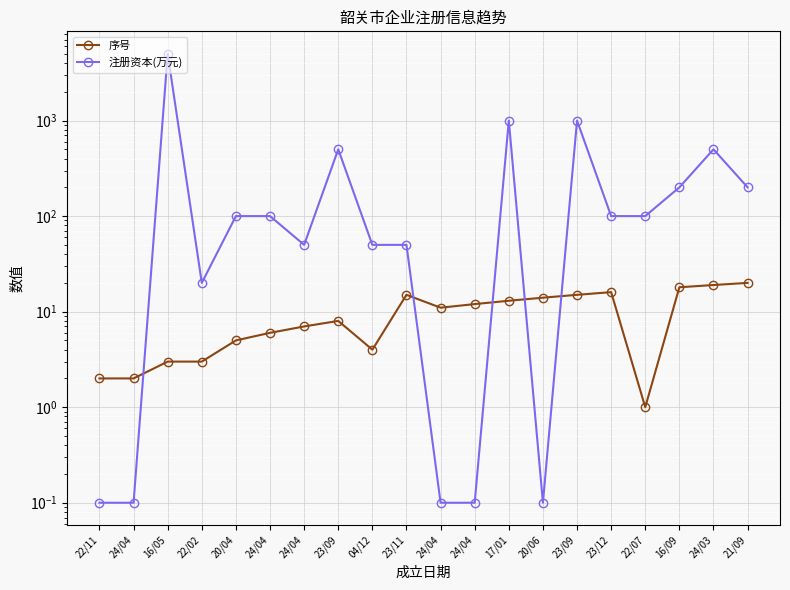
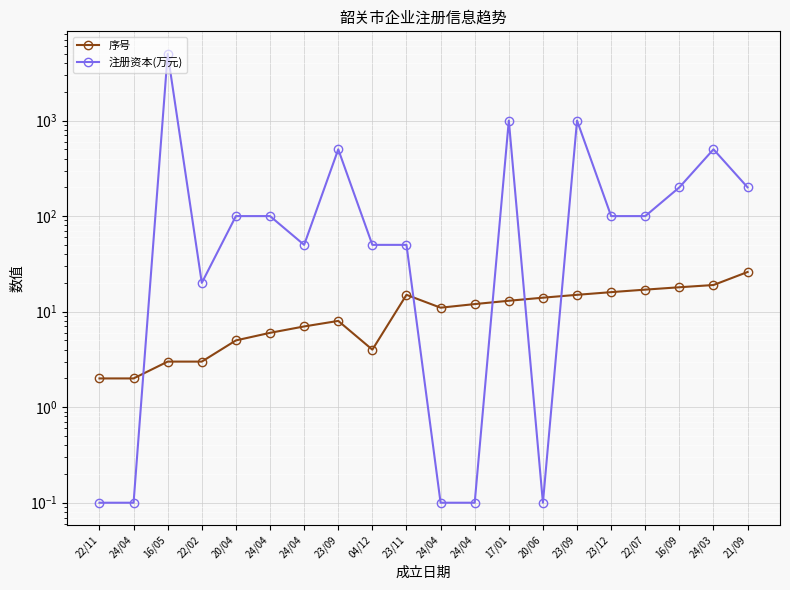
  {
    "序号": {
      "22/11": 2,
      "16/05": 3,
      "22/02": 3,
      "20/04": 5,
      "04/12": 4,
      "23/11": 15,
      "17/01": 13,
      "20/06": 14,
      "23/12": 16,
-     "22/07": 1,
+     "22/07": 17,
      "16/09": 18,
      "24/03": 19,
-     "21/09": 20
+     "21/09": 26
    },
    "注册资本(万元)": {
      "22/11": 0.10,
      "22/02": 20,
      "20/04": 100,
      "04/12": 50,
      "23/11": 50,
      "17/01": 1000,
      "20/06": 0.10,
      "23/12": 100,
      "22/07": 100,
      "16/09": 200,
      "24/03": 500,
      "21/09": 200
    }
  }
